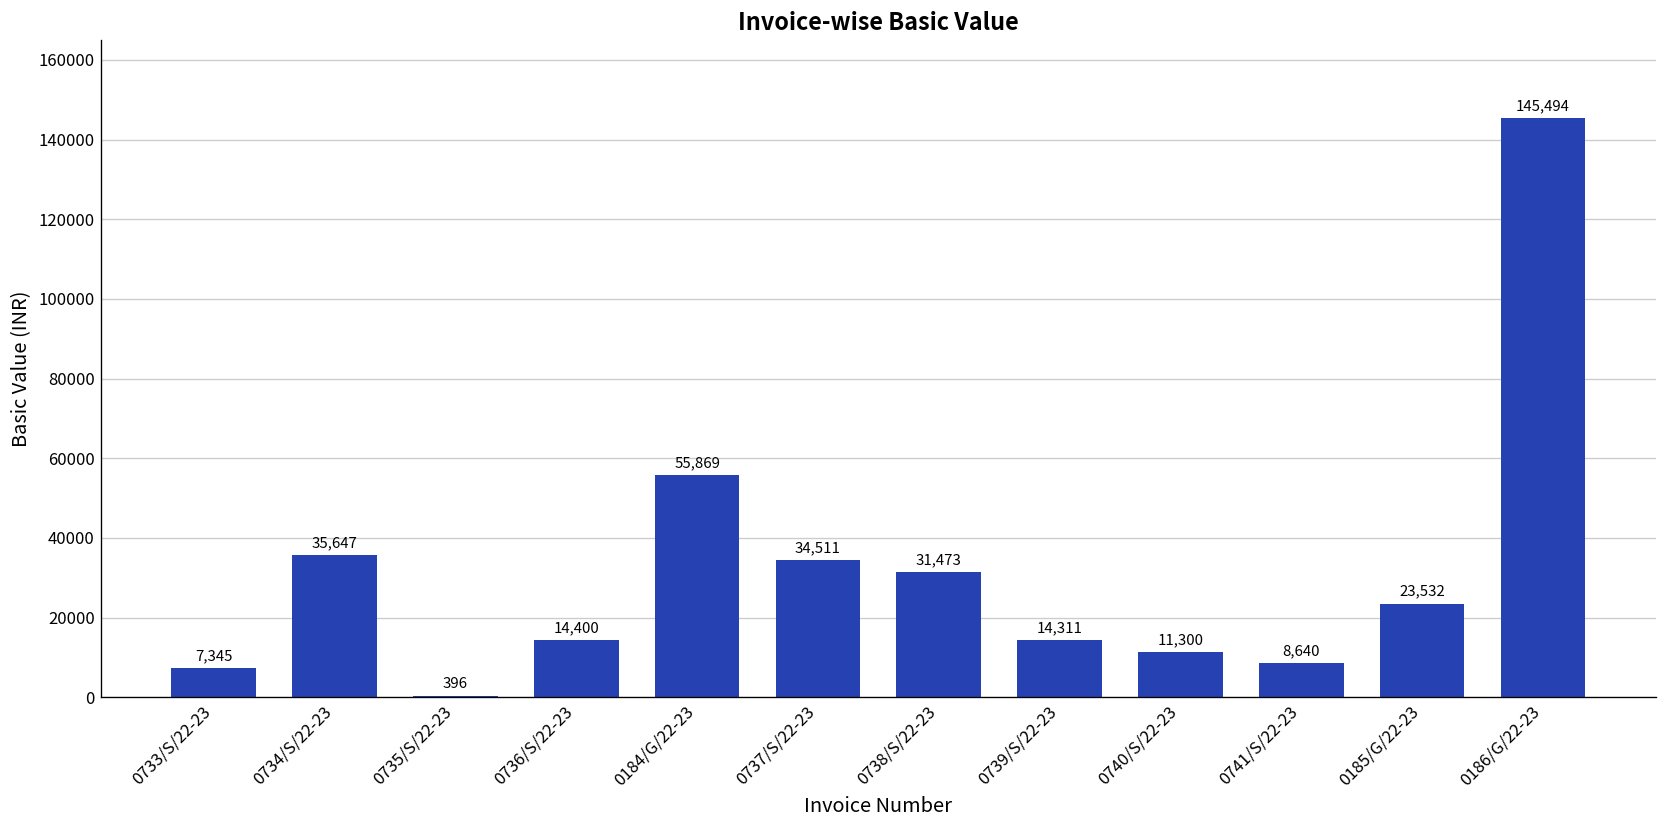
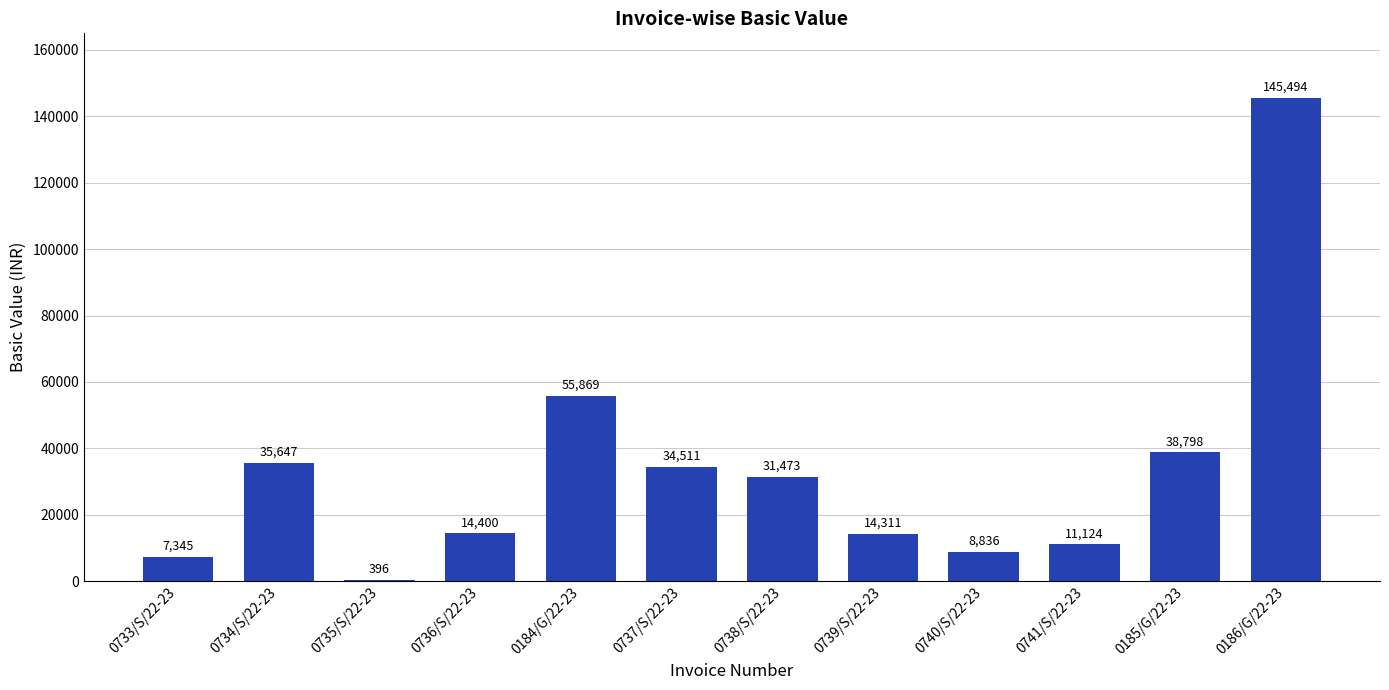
  {
    "0733/S/22-23": "7,345",
    "0734/S/22-23": "35,647",
    "0735/S/22-23": "396",
    "0736/S/22-23": "14,400",
    "0184/G/22-23": "55,869",
    "0737/S/22-23": "34,511",
    "0738/S/22-23": "31,473",
    "0739/S/22-23": "14,311",
-   "0740/S/22-23": "11,300",
-   "0741/S/22-23": "8,640",
-   "0185/G/22-23": "23,532",
+   "0740/S/22-23": "8,836",
+   "0741/S/22-23": "11,124",
+   "0185/G/22-23": "38,798",
    "0186/G/22-23": "145,494"
  }
